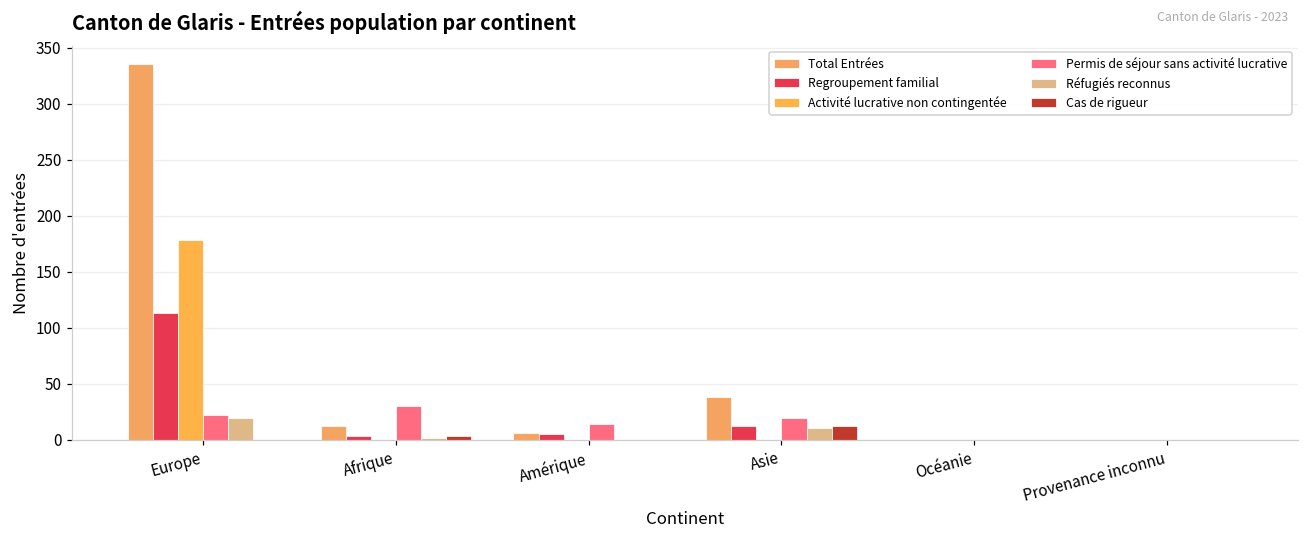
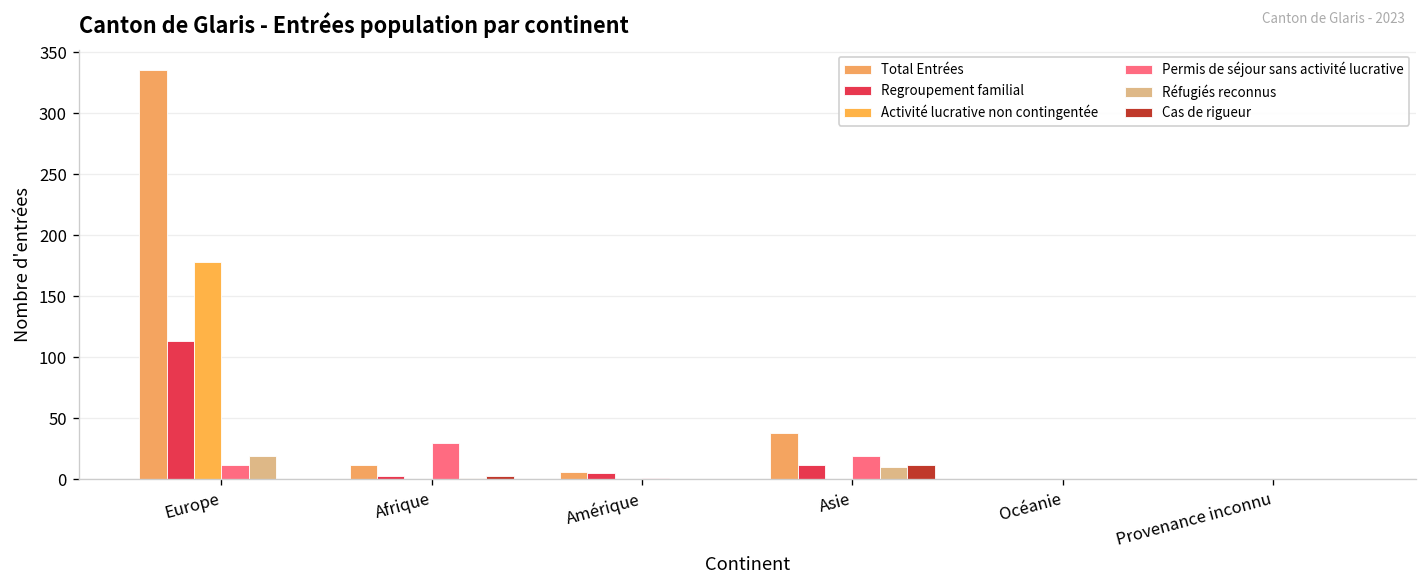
  {
    "Permis de séjour sans activité lucrative": {
-     "Europe": 22,
+     "Europe": 12,
      "Afrique": 30,
-     "Amérique": 14,
+     "Amérique": 1,
      "Asie": 19,
      "Océanie": 0,
      "Provenance inconnu": 0
    }
  }
